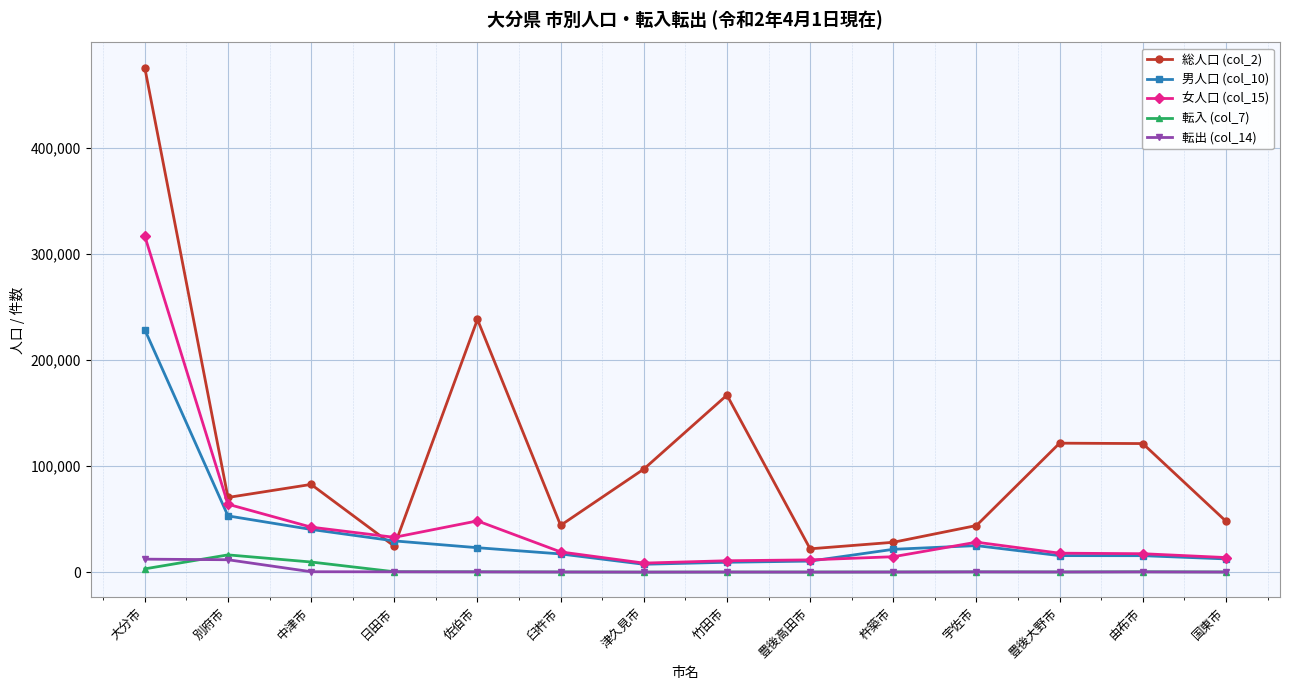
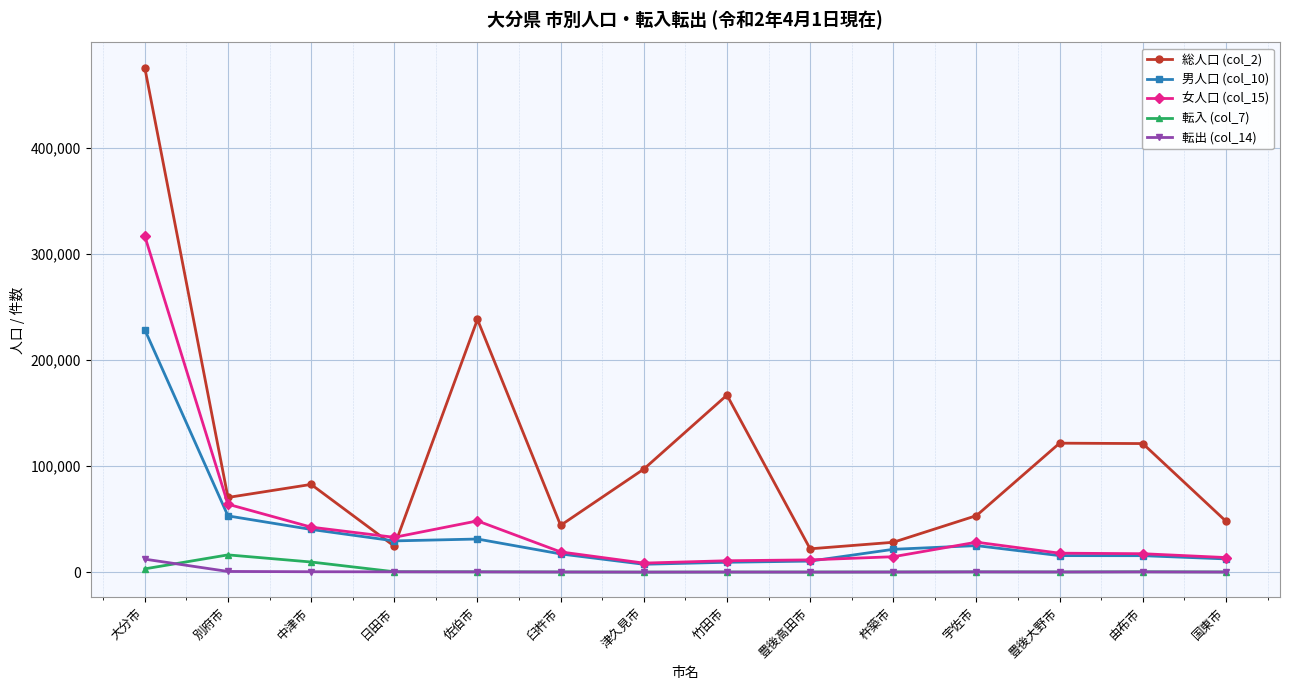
  {
    "総人口 (col_2)": {
      "大分市": "476,000",
      "別府市": "70,000",
      "中津市": "83,000",
      "日田市": "25,000",
      "佐伯市": "238,000",
      "臼杵市": "44,000",
      "津久見市": "97,000",
      "竹田市": "167,000",
      "豊後高田市": "22,000",
      "杵築市": "28,000",
-     "宇佐市": "44,000",
+     "宇佐市": "53,000",
      "豊後大野市": "122,000",
      "由布市": "121,000",
      "国東市": "48,000"
    },
    "男人口 (col_10)": {
      "大分市": "229,000",
      "別府市": "53,000",
      "日田市": "29,000",
-     "佐伯市": "23,000",
+     "佐伯市": "31,000",
      "杵築市": "22,000",
      "宇佐市": "25,000"
    },
    "女人口 (col_15)": {
      "大分市": "317,000",
      "別府市": "64,000",
      "日田市": "33,000",
      "佐伯市": "48,000",
      "杵築市": "15,000",
      "宇佐市": "28,000"
    },
    "転入 (col_7)": {
      "大分市": "3,000",
      "別府市": "16,000",
      "中津市": "10,000"
    },
    "転出 (col_14)": {
      "大分市": "12,000",
-     "別府市": "12,000",
+     "別府市": "1,000",
      "中津市": "0"
    }
  }
